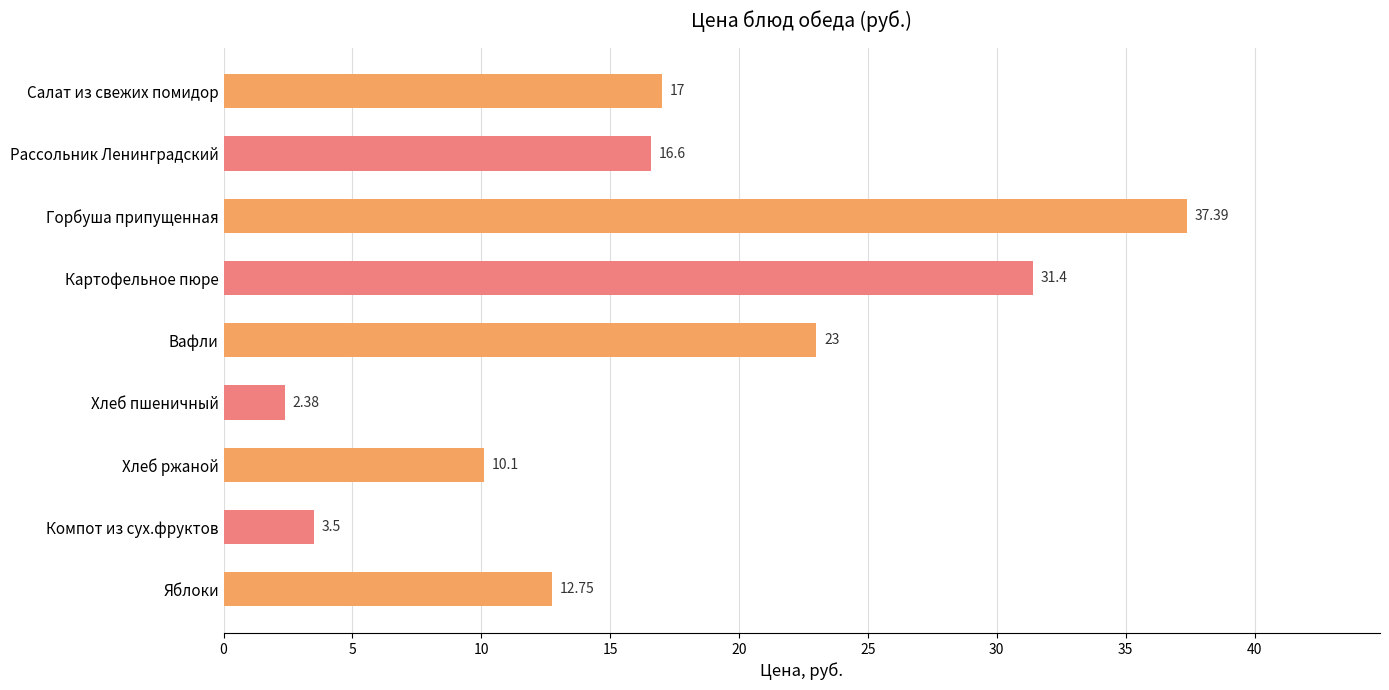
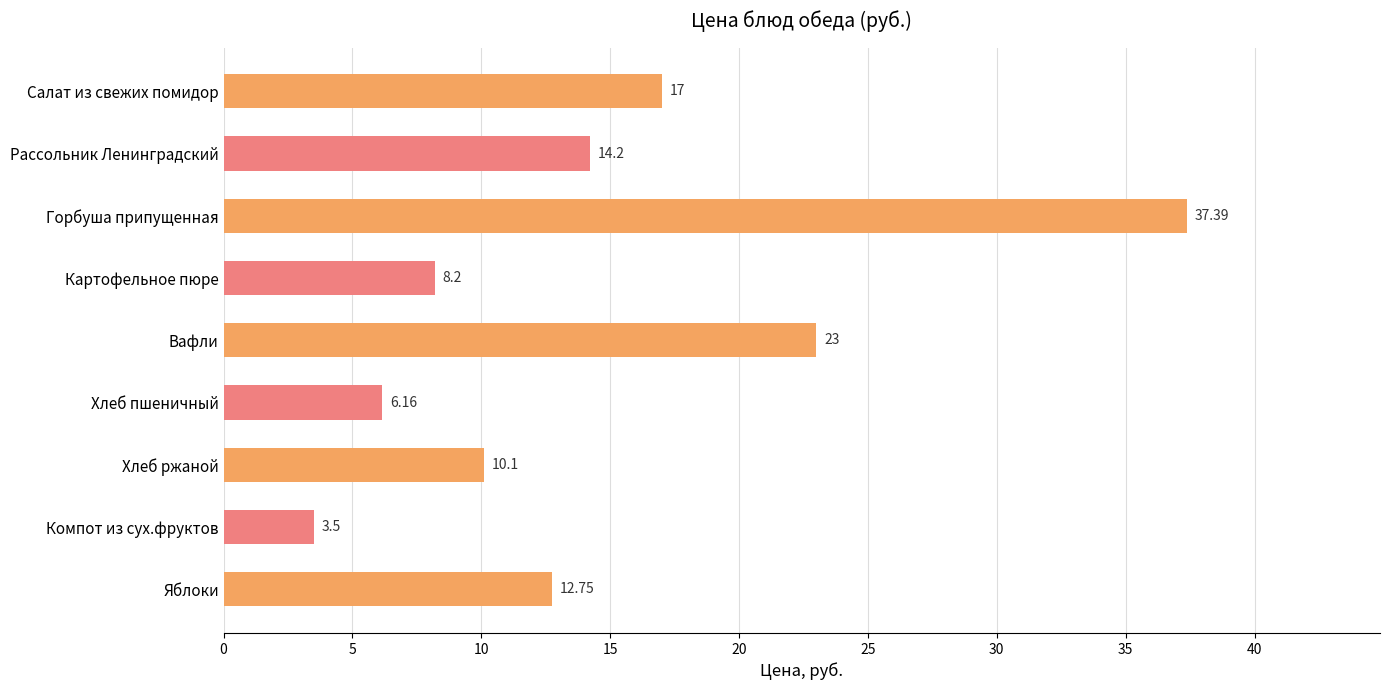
  {
    "Салат из свежих помидор": 17,
-   "Рассольник Ленинградский": 16.6,
+   "Рассольник Ленинградский": 14.2,
    "Горбуша припущенная": 37.39,
-   "Картофельное пюре": 31.4,
+   "Картофельное пюре": 8.2,
    "Вафли": 23,
-   "Хлеб пшеничный": 2.38,
+   "Хлеб пшеничный": 6.16,
    "Хлеб ржаной": 10.1,
    "Компот из сух.фруктов": 3.5,
    "Яблоки": 12.75
  }
